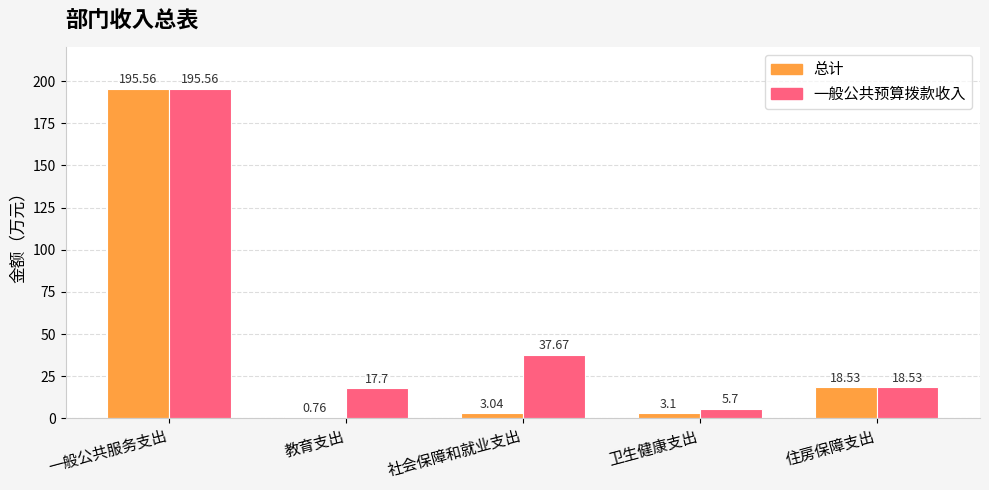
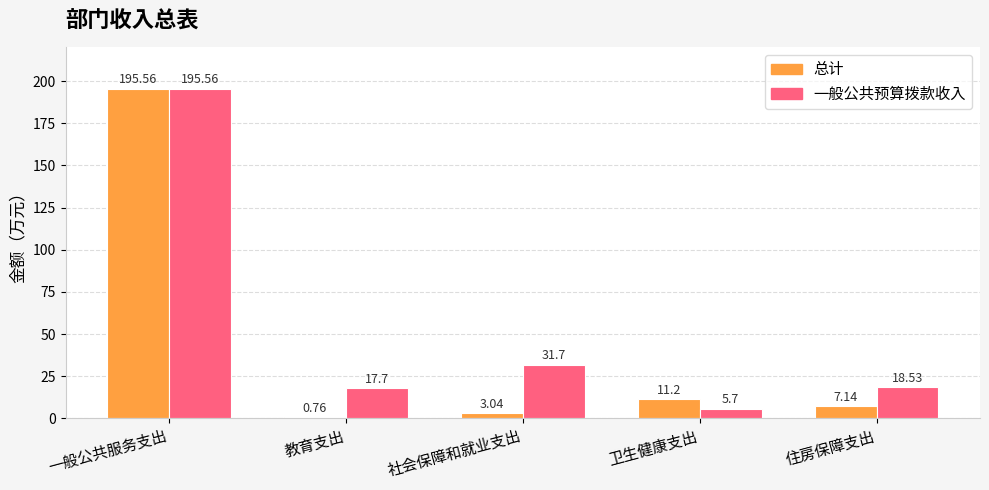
  {
    "总计": {
      "一般公共服务支出": 195.56,
      "教育支出": 0.76,
      "社会保障和就业支出": 3.04,
-     "卫生健康支出": 3.1,
-     "住房保障支出": 18.53
+     "卫生健康支出": 11.2,
+     "住房保障支出": 7.14
    },
    "一般公共预算拨款收入": {
      "一般公共服务支出": 195.56,
      "教育支出": 17.7,
-     "社会保障和就业支出": 37.67,
+     "社会保障和就业支出": 31.7,
      "卫生健康支出": 5.7,
      "住房保障支出": 18.53
    }
  }
